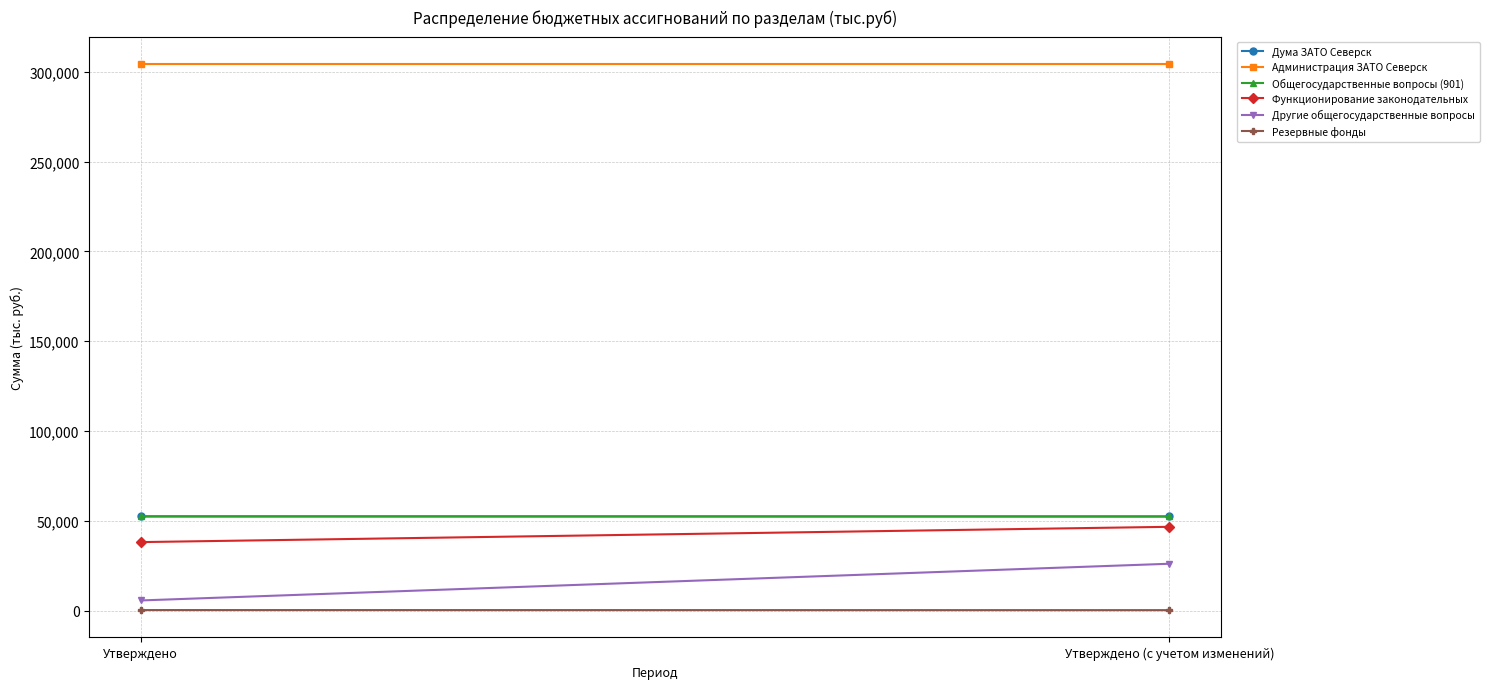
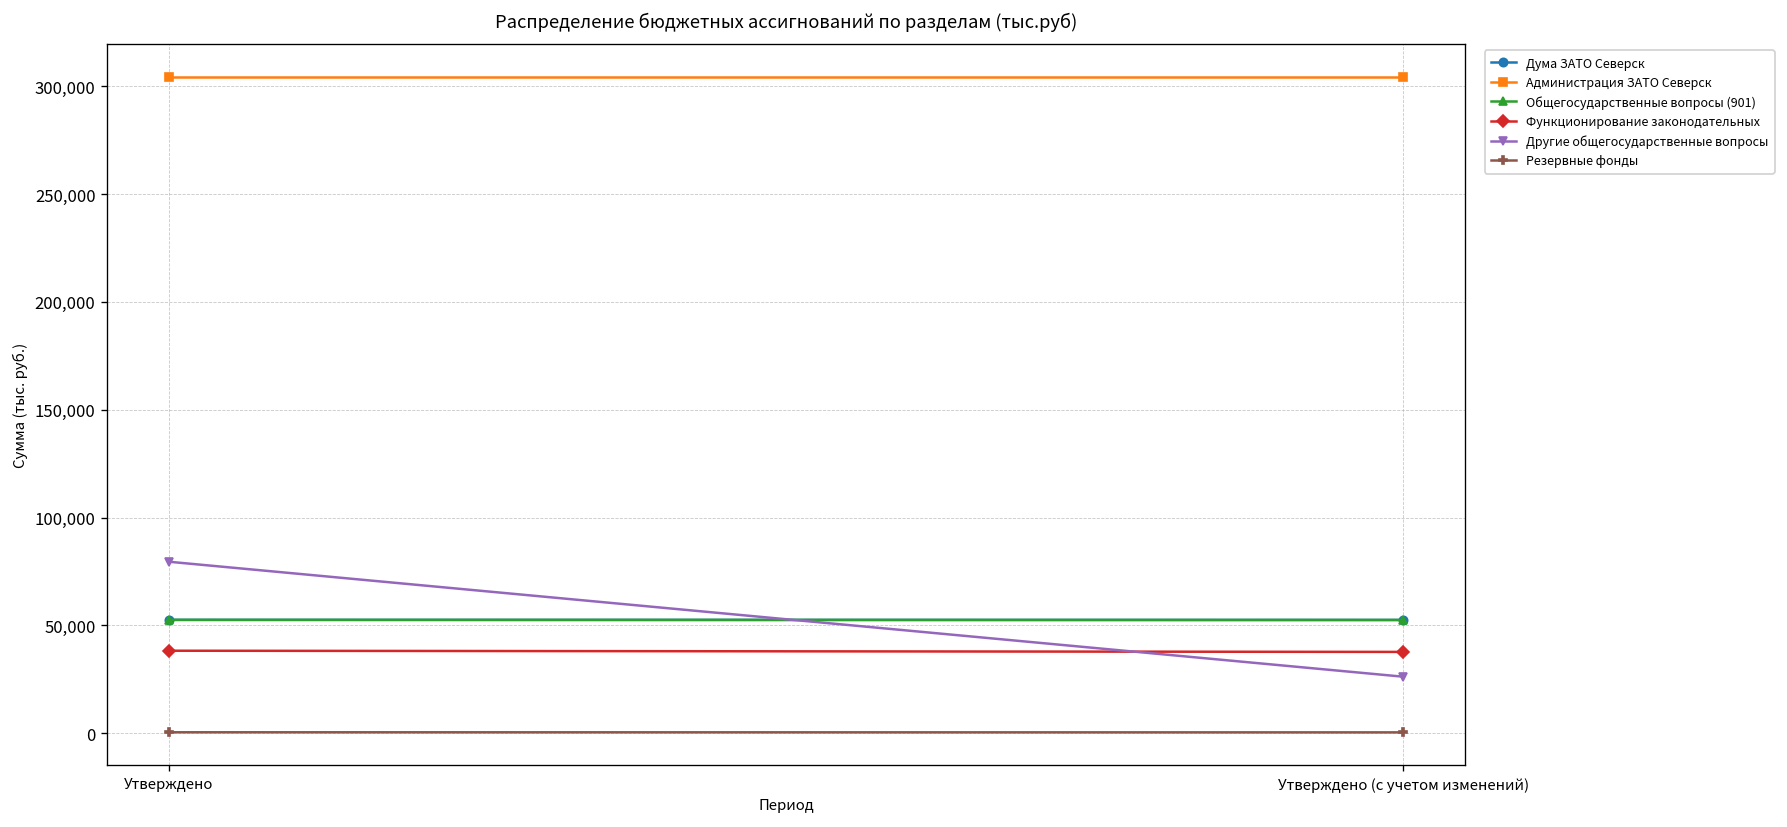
  {
    "Общегосударственные вопросы (901)": {
      "Утверждено": "53,000",
      "Утверждено (с учетом изменений)": "52,000"
    },
    "Администрация ЗАТО Северск": {
      "Утверждено": "304,000",
      "Утверждено (с учетом изменений)": "304,000"
    },
    "Функционирование законодательных": {
      "Утверждено": "38,000",
-     "Утверждено (с учетом изменений)": "47,000"
+     "Утверждено (с учетом изменений)": "38,000"
    },
    "Другие общегосударственные вопросы": {
-     "Утверждено": "6,000",
+     "Утверждено": "79,000",
      "Утверждено (с учетом изменений)": "26,000"
    },
    "Резервные фонды": {
      "Утверждено": "0",
      "Утверждено (с учетом изменений)": "0"
    }
  }
